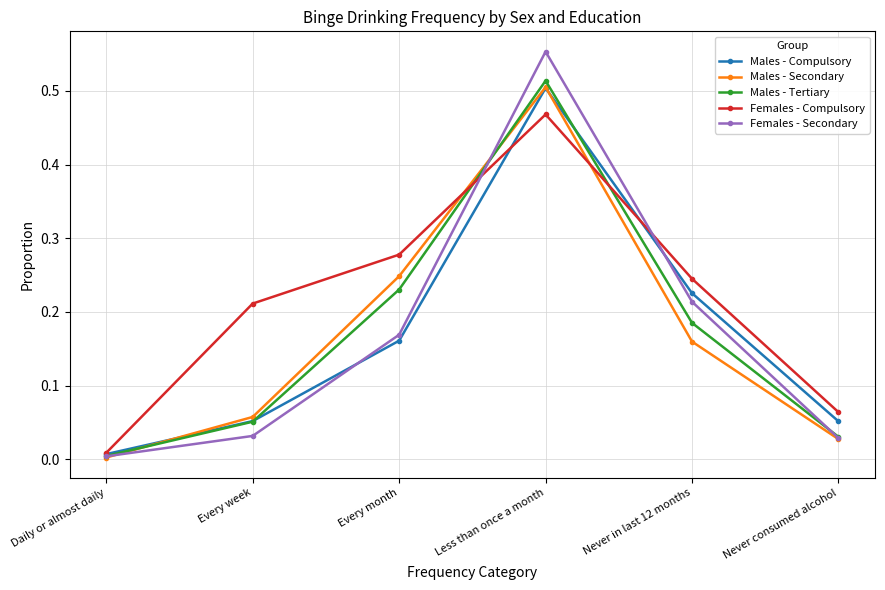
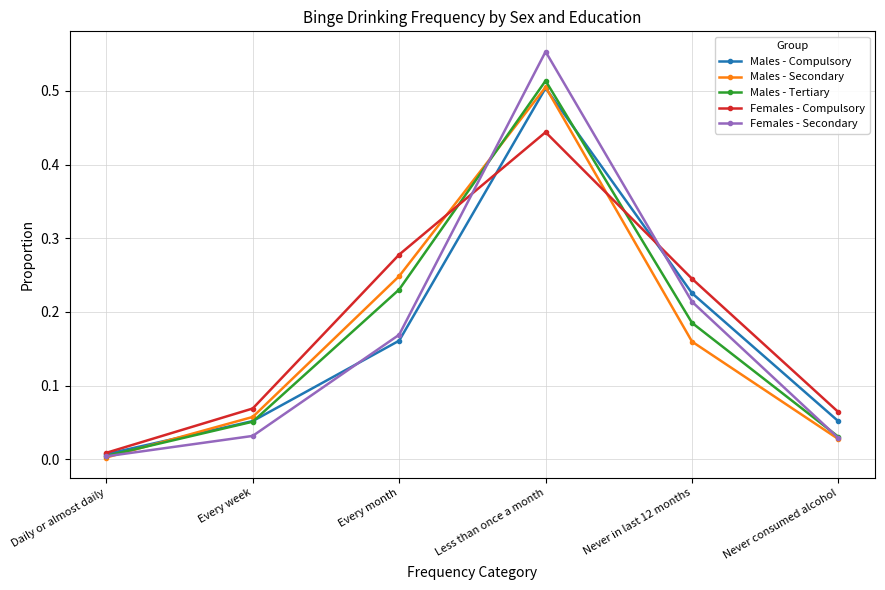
  {
    "Males - Compulsory": {
      "Every month": 0.16,
      "Never in last 12 months": 0.23,
      "Never consumed alcohol": 0.05
    },
    "Males - Secondary": {
      "Every week": 0.06,
      "Every month": 0.25,
      "Never in last 12 months": 0.16
    },
    "Males - Tertiary": {
      "Every month": 0.23,
      "Less than once a month": 0.51,
      "Never in last 12 months": 0.19
    },
    "Females - Compulsory": {
-     "Every week": 0.21,
+     "Every week": 0.07,
      "Every month": 0.28,
-     "Less than once a month": 0.47,
+     "Less than once a month": 0.44,
      "Never in last 12 months": 0.24,
      "Never consumed alcohol": 0.06
    },
    "Females - Secondary": {
      "Every week": 0.03,
      "Every month": 0.17,
      "Less than once a month": 0.55,
      "Never in last 12 months": 0.21
    }
  }
